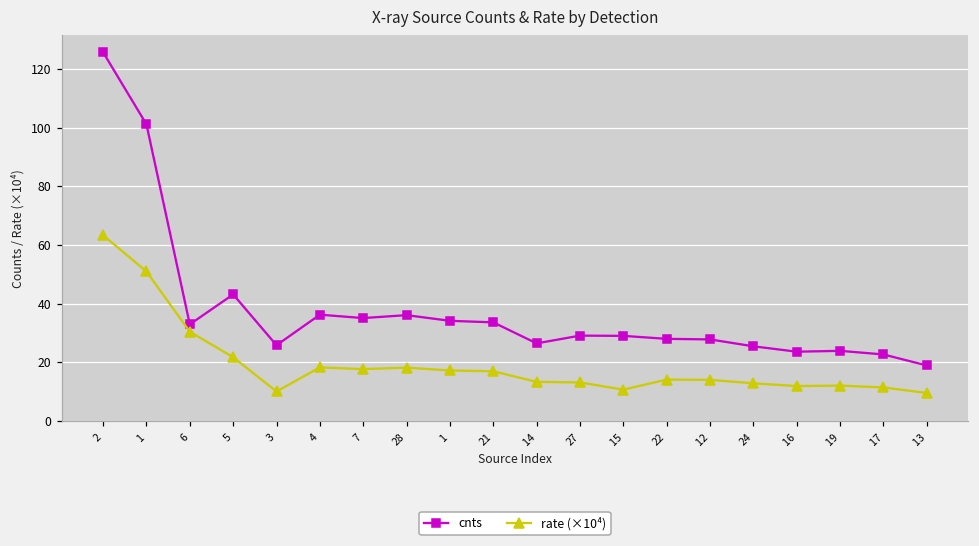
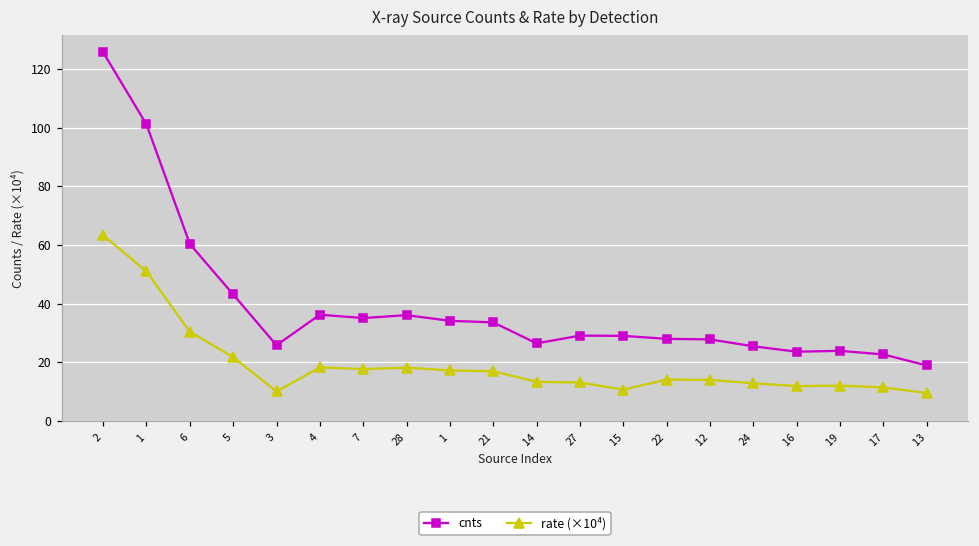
  {
    "cnts": {
      "2": 126,
-     "6": 33,
+     "6": 60,
      "5": 43,
      "3": 26,
      "4": 36,
      "7": 35,
      "28": 36,
      "21": 34,
      "14": 26,
      "27": 29,
      "15": 29,
      "22": 28,
      "12": 28,
      "24": 25,
      "16": 24,
      "19": 24,
      "17": 23,
      "13": 19
    },
    "rate (×10⁴)": {
      "2": 63,
      "6": 30,
      "5": 22,
      "3": 10,
      "4": 18,
      "7": 18,
      "28": 18,
      "21": 17,
      "14": 13,
      "27": 13,
      "15": 11,
      "22": 14,
      "12": 14,
      "24": 13,
      "16": 12,
      "19": 12,
      "17": 11,
      "13": 10
    }
  }
